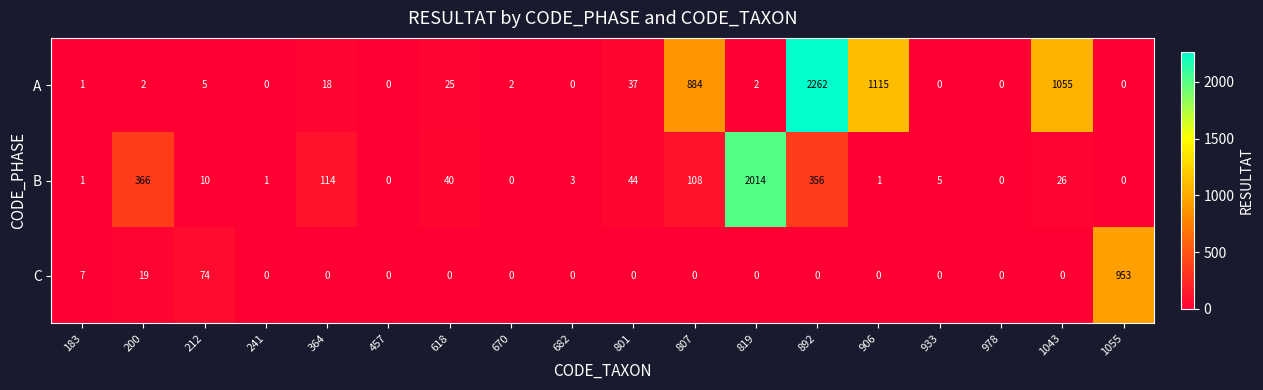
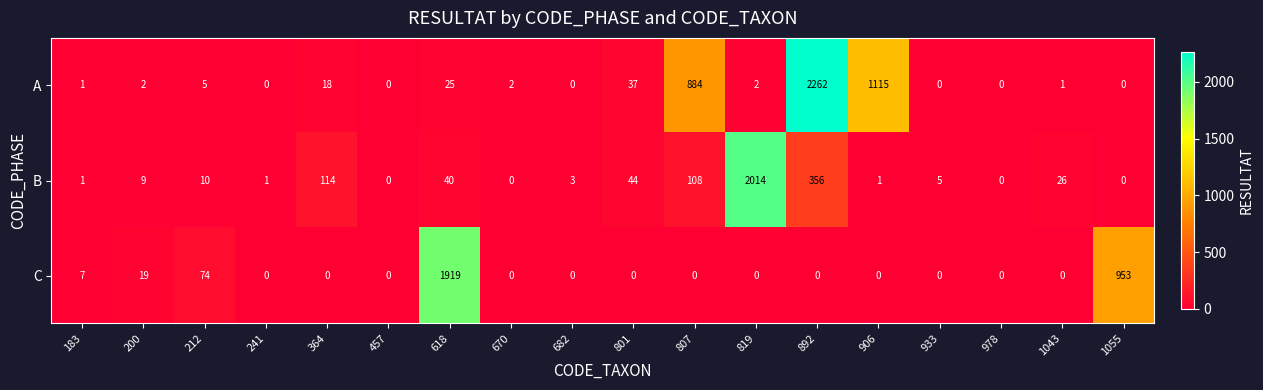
  {
    "A": {
      "183": 1,
      "200": 2,
      "212": 5,
      "241": 0,
      "364": 18,
      "457": 0,
      "618": 25,
      "670": 2,
      "682": 0,
      "801": 37,
      "807": 884,
      "819": 2,
      "892": 2262,
      "906": 1115,
      "933": 0,
      "978": 0,
-     "1043": 1055,
+     "1043": 1,
      "1055": 0
    },
    "B": {
      "183": 1,
-     "200": 366,
+     "200": 9,
      "212": 10,
      "241": 1,
      "364": 114,
      "457": 0,
      "618": 40,
      "670": 0,
      "682": 3,
      "801": 44,
      "807": 108,
      "819": 2014,
      "892": 356,
      "906": 1,
      "933": 5,
      "978": 0,
      "1043": 26,
      "1055": 0
    },
    "C": {
      "183": 7,
      "200": 19,
      "212": 74,
      "241": 0,
      "364": 0,
      "457": 0,
-     "618": 0,
+     "618": 1919,
      "670": 0,
      "682": 0,
      "801": 0,
      "807": 0,
      "819": 0,
      "892": 0,
      "906": 0,
      "933": 0,
      "978": 0,
      "1043": 0,
      "1055": 953
    }
  }
